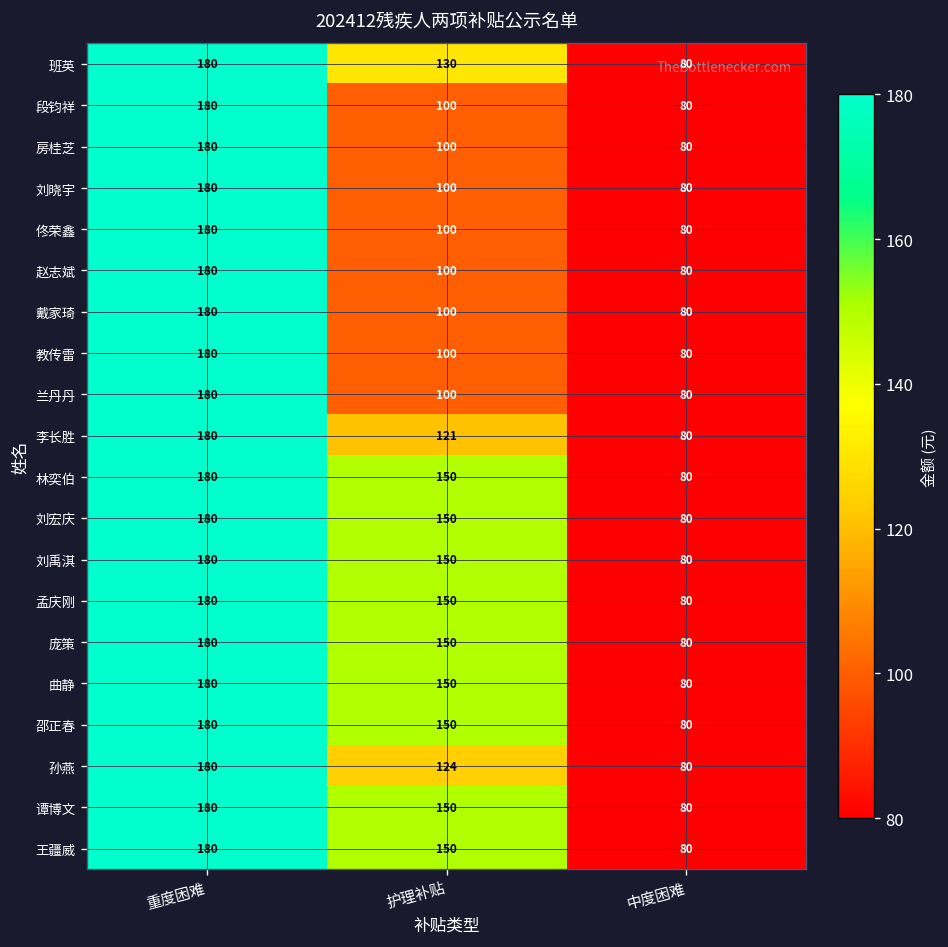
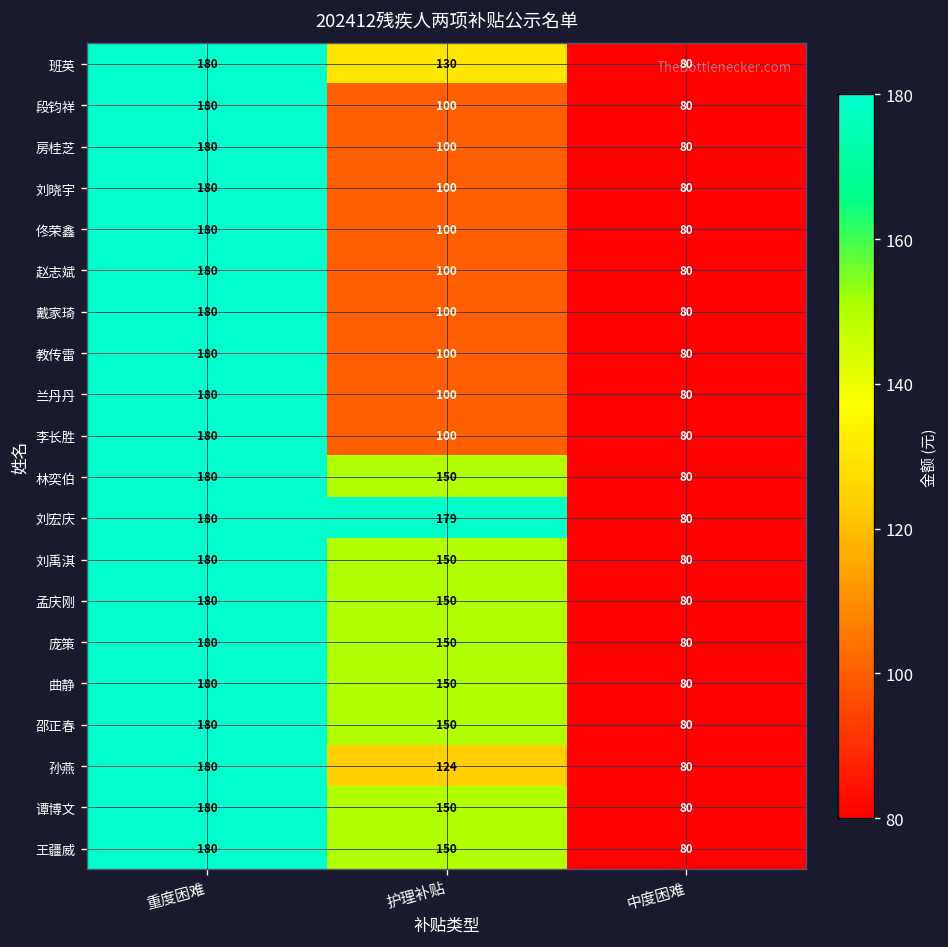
  {
    "班英": {
      "重度困难": 180,
      "护理补贴": 130
    },
    "段钧祥": {
      "重度困难": 180,
      "护理补贴": 100,
      "中度困难": 80
    },
    "房桂芝": {
      "重度困难": 180,
      "护理补贴": 100,
      "中度困难": 80
    },
    "刘晓宇": {
      "重度困难": 180,
      "护理补贴": 100,
      "中度困难": 80
    },
    "佟荣鑫": {
      "重度困难": 180,
      "护理补贴": 100,
      "中度困难": 80
    },
    "赵志斌": {
      "重度困难": 180,
      "护理补贴": 100,
      "中度困难": 80
    },
    "戴家琦": {
      "重度困难": 180,
      "护理补贴": 100,
      "中度困难": 80
    },
    "教传雷": {
      "重度困难": 180,
      "护理补贴": 100,
      "中度困难": 80
    },
    "兰丹丹": {
      "重度困难": 180,
      "护理补贴": 100,
      "中度困难": 80
    },
    "李长胜": {
      "重度困难": 180,
-     "护理补贴": 121,
+     "护理补贴": 100,
      "中度困难": 80
    },
    "林奕伯": {
      "重度困难": 180,
      "护理补贴": 150,
      "中度困难": 80
    },
    "刘宏庆": {
      "重度困难": 180,
-     "护理补贴": 150,
+     "护理补贴": 179,
      "中度困难": 80
    },
    "刘禹淇": {
      "重度困难": 180,
      "护理补贴": 150,
      "中度困难": 80
    },
    "孟庆刚": {
      "重度困难": 180,
      "护理补贴": 150,
      "中度困难": 80
    },
    "庞策": {
      "重度困难": 180,
      "护理补贴": 150,
      "中度困难": 80
    },
    "曲静": {
      "重度困难": 180,
      "护理补贴": 150,
      "中度困难": 80
    },
    "邵正春": {
      "重度困难": 180,
      "护理补贴": 150,
      "中度困难": 80
    },
    "孙燕": {
      "重度困难": 180,
      "护理补贴": 124,
      "中度困难": 80
    },
    "谭博文": {
      "重度困难": 180,
      "护理补贴": 150,
      "中度困难": 80
    },
    "王疆威": {
      "重度困难": 180,
      "护理补贴": 150,
      "中度困难": 80
    }
  }
